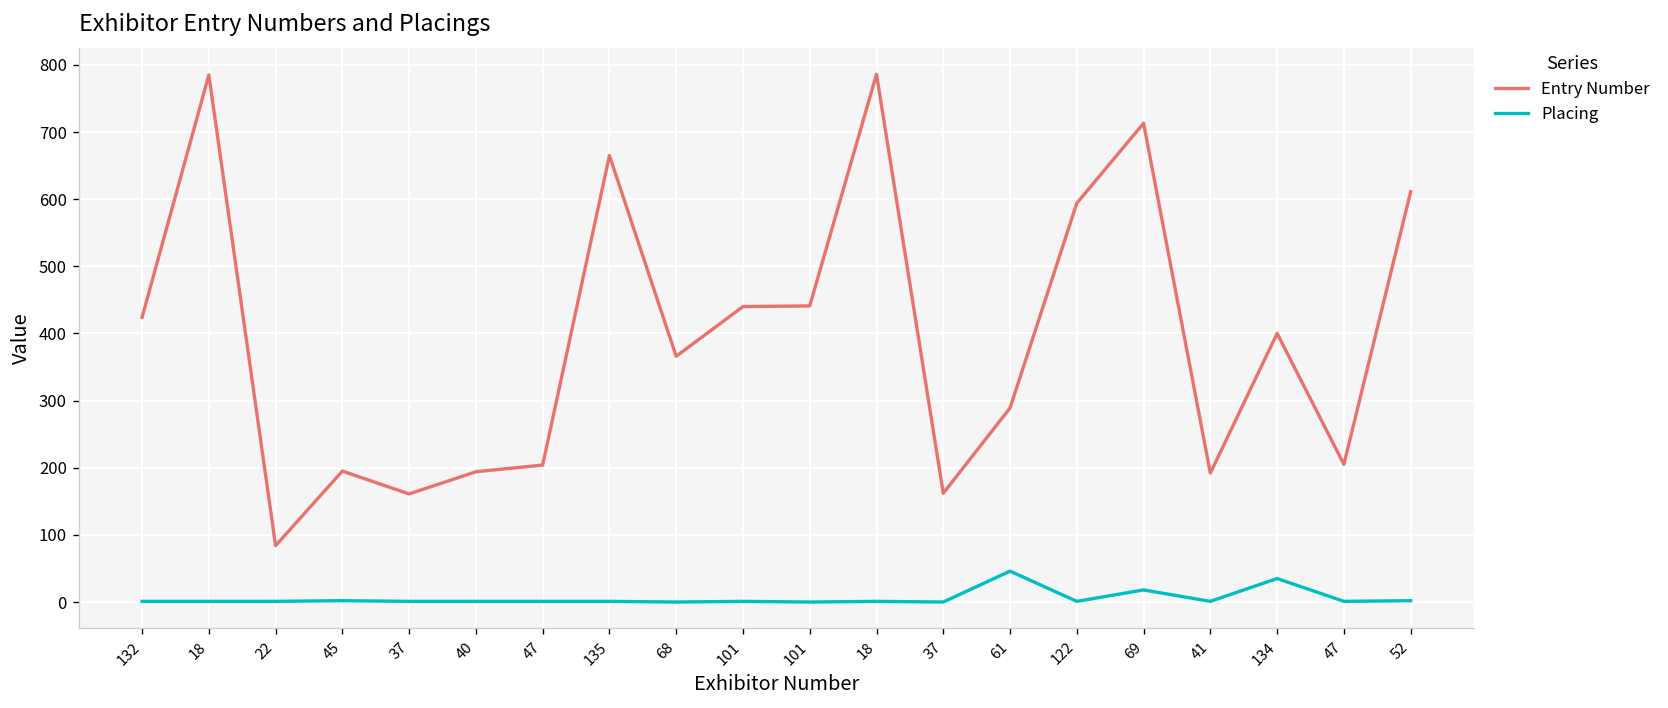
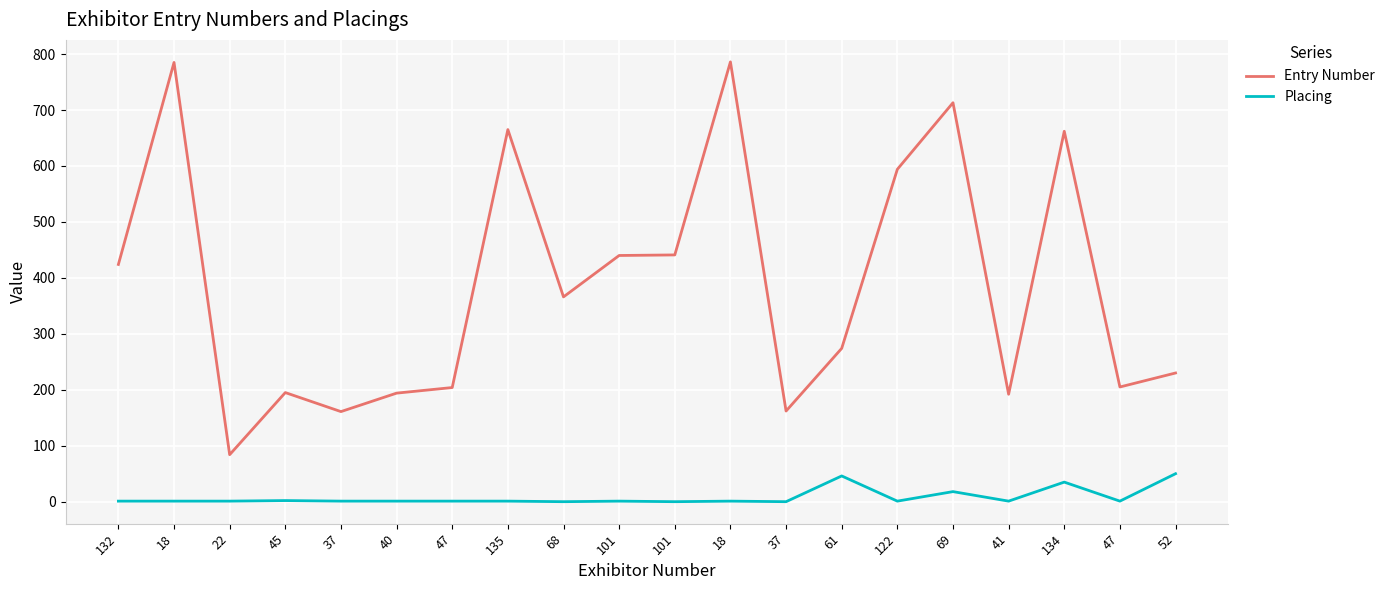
  {
    "Entry Number": {
      "132": 420,
      "22": 80,
      "45": 200,
      "40": 190,
      "135": 670,
      "68": 370,
-     "61": 290,
+     "61": 270,
      "122": 590,
      "69": 710,
      "41": 190,
-     "134": 400,
-     "52": 610
+     "134": 660,
+     "52": 230
    },
    "Placing": {
      "132": 0,
      "22": 0,
      "45": 0,
      "40": 0,
      "135": 0,
      "68": 0,
      "61": 50,
      "122": 0,
      "69": 20,
      "41": 0,
      "134": 40,
-     "52": 0
+     "52": 50
    }
  }
